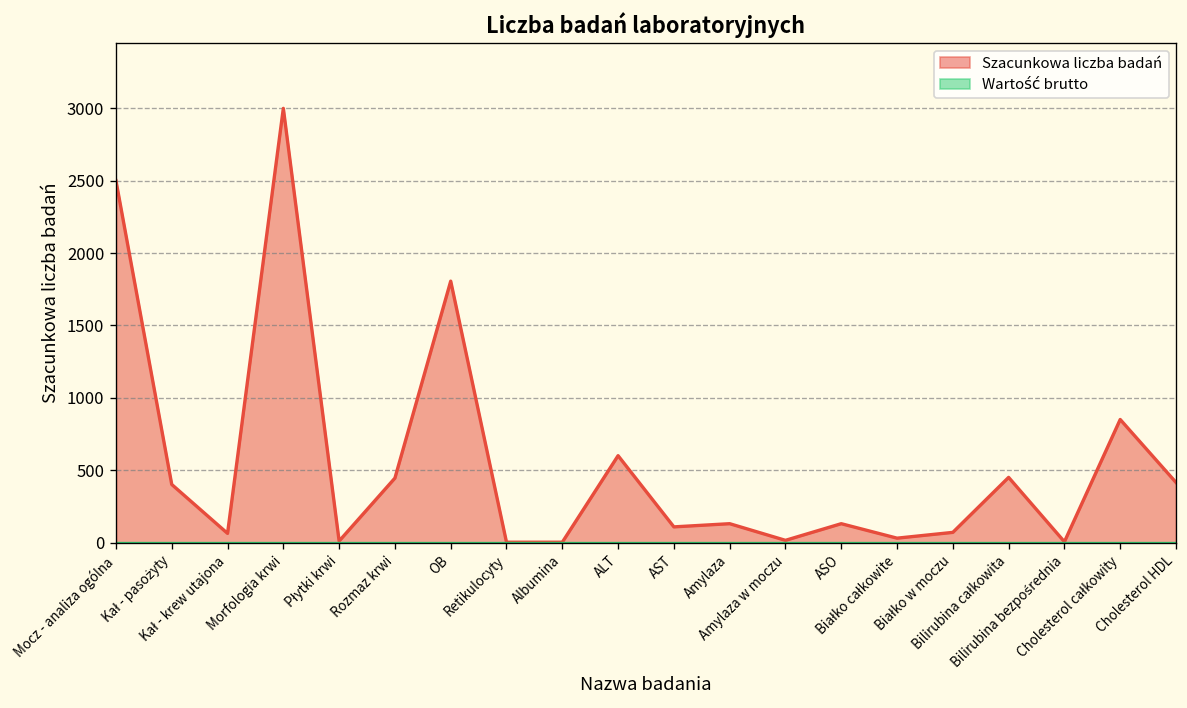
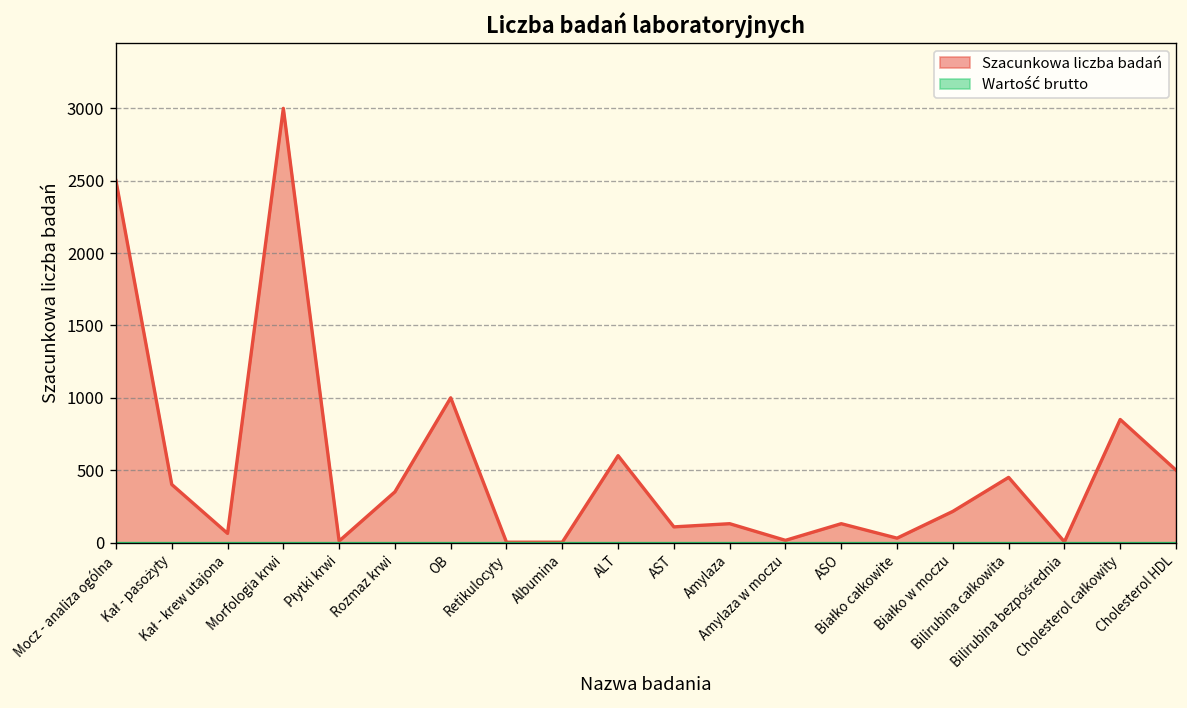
  {
    "Szacunkowa liczba badań": {
      "Mocz - analiza ogólna": 2500,
      "Kał - pasożyty": 400,
      "Kał - krew utajona": 60,
      "Morfologia krwi": 3000,
-     "Rozmaz krwi": 450,
-     "OB": 1810,
+     "Rozmaz krwi": 350,
+     "OB": 1000,
      "ALT": 600,
      "AST": 110,
      "Amylaza": 130,
      "ASO": 130,
      "Białko całkowite": 30,
-     "Białko w moczu": 70,
+     "Białko w moczu": 220,
      "Bilirubina całkowita": 450,
      "Cholesterol całkowity": 850,
-     "Cholesterol HDL": 420
+     "Cholesterol HDL": 500
    },
    "Wartość brutto": {
      "Mocz - analiza ogólna": 0,
      "Kał - pasożyty": 0,
      "Kał - krew utajona": 0,
      "Morfologia krwi": 0,
      "Rozmaz krwi": 0,
      "OB": 0,
      "ALT": 0,
      "AST": 0,
      "Amylaza": 0,
      "ASO": 0,
      "Białko całkowite": 0,
      "Białko w moczu": 0,
      "Bilirubina całkowita": 0,
      "Cholesterol całkowity": 0,
      "Cholesterol HDL": 0
    }
  }
